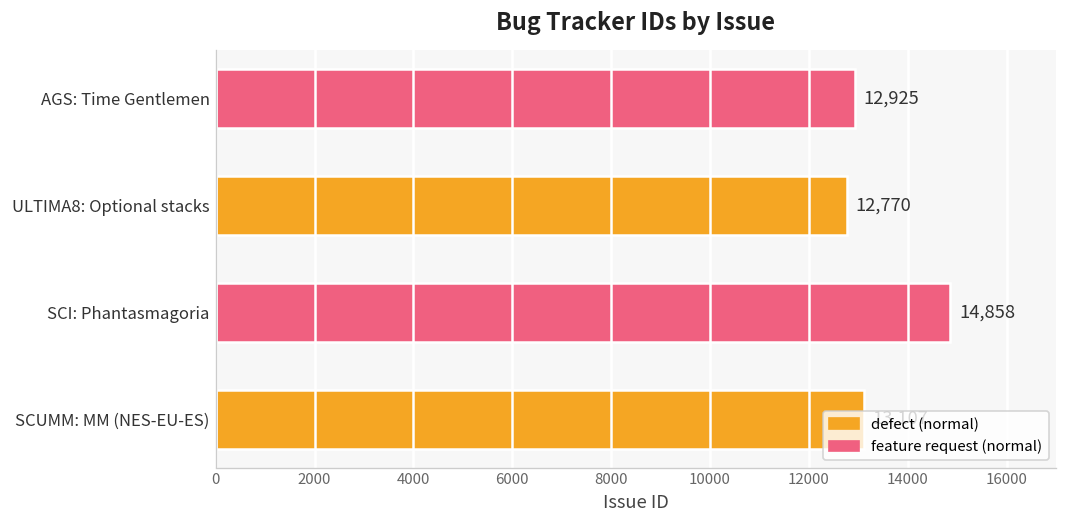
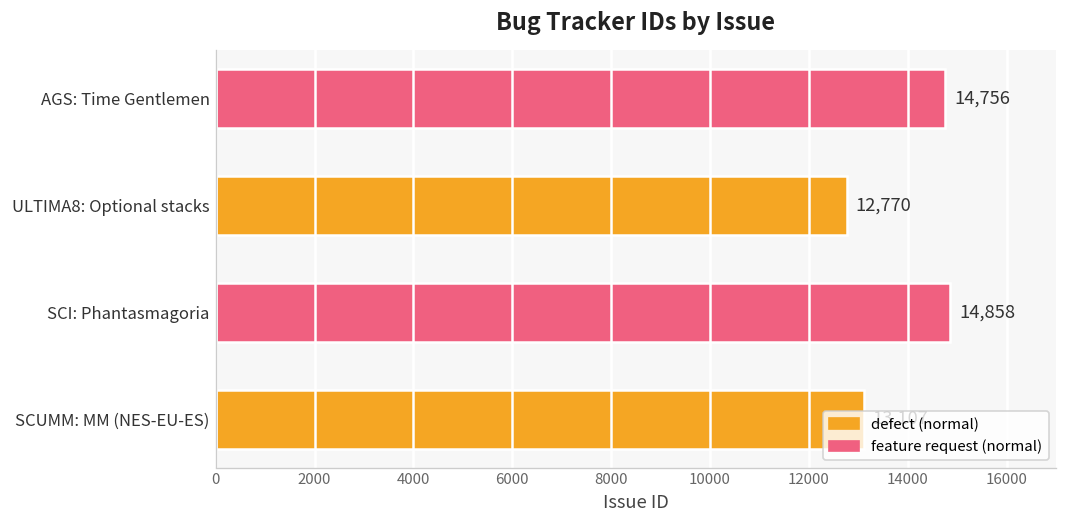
  {
-   "AGS: Time Gentlemen": "12,925",
+   "AGS: Time Gentlemen": "14,756",
    "ULTIMA8: Optional stacks": "12,770",
    "SCI: Phantasmagoria": "14,858"
  }
